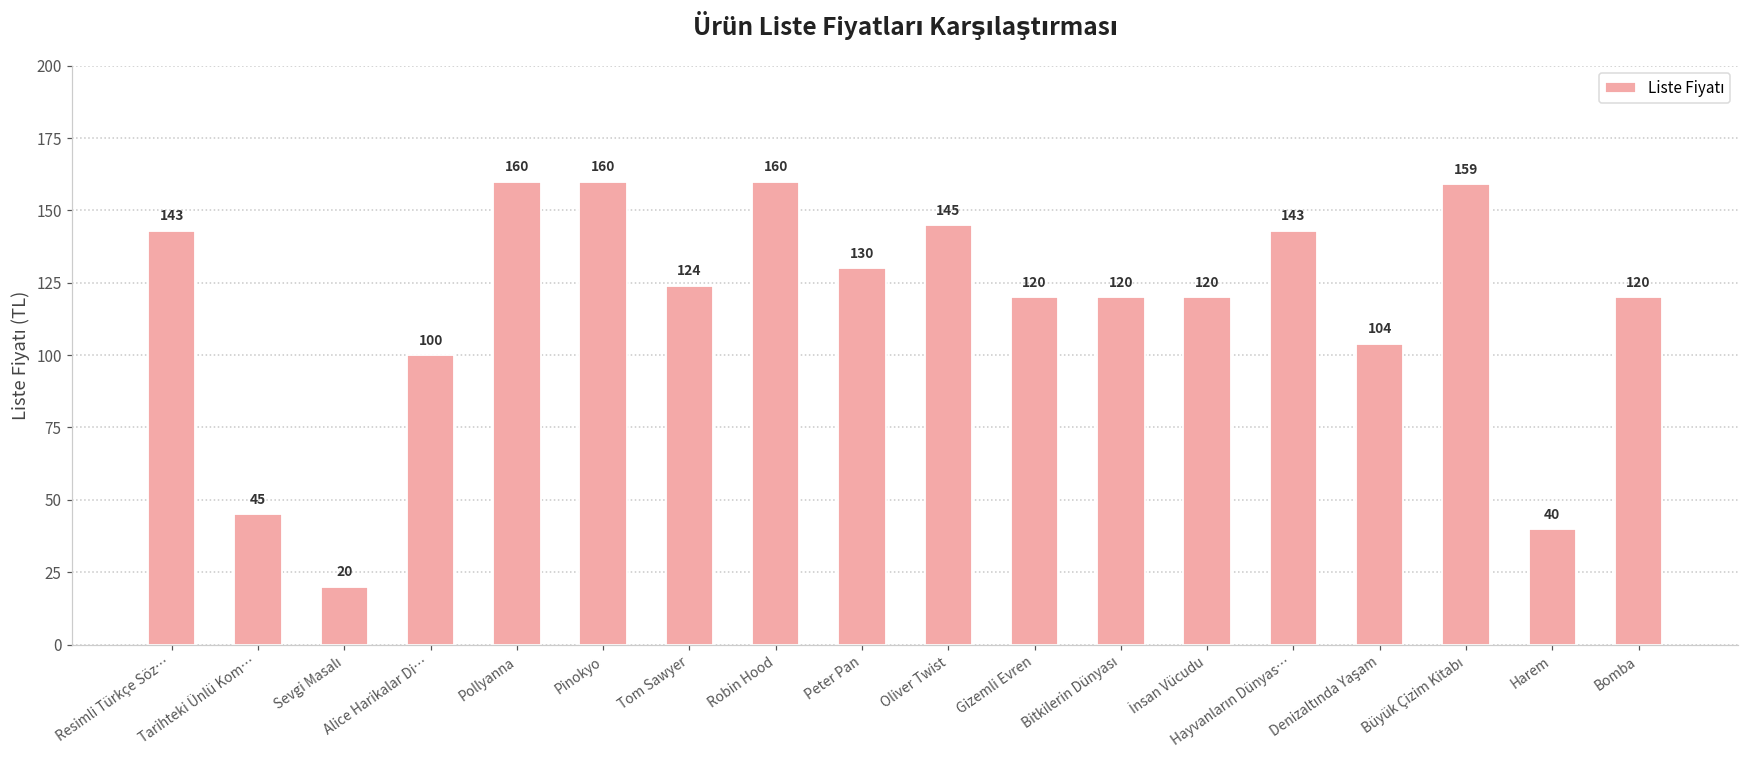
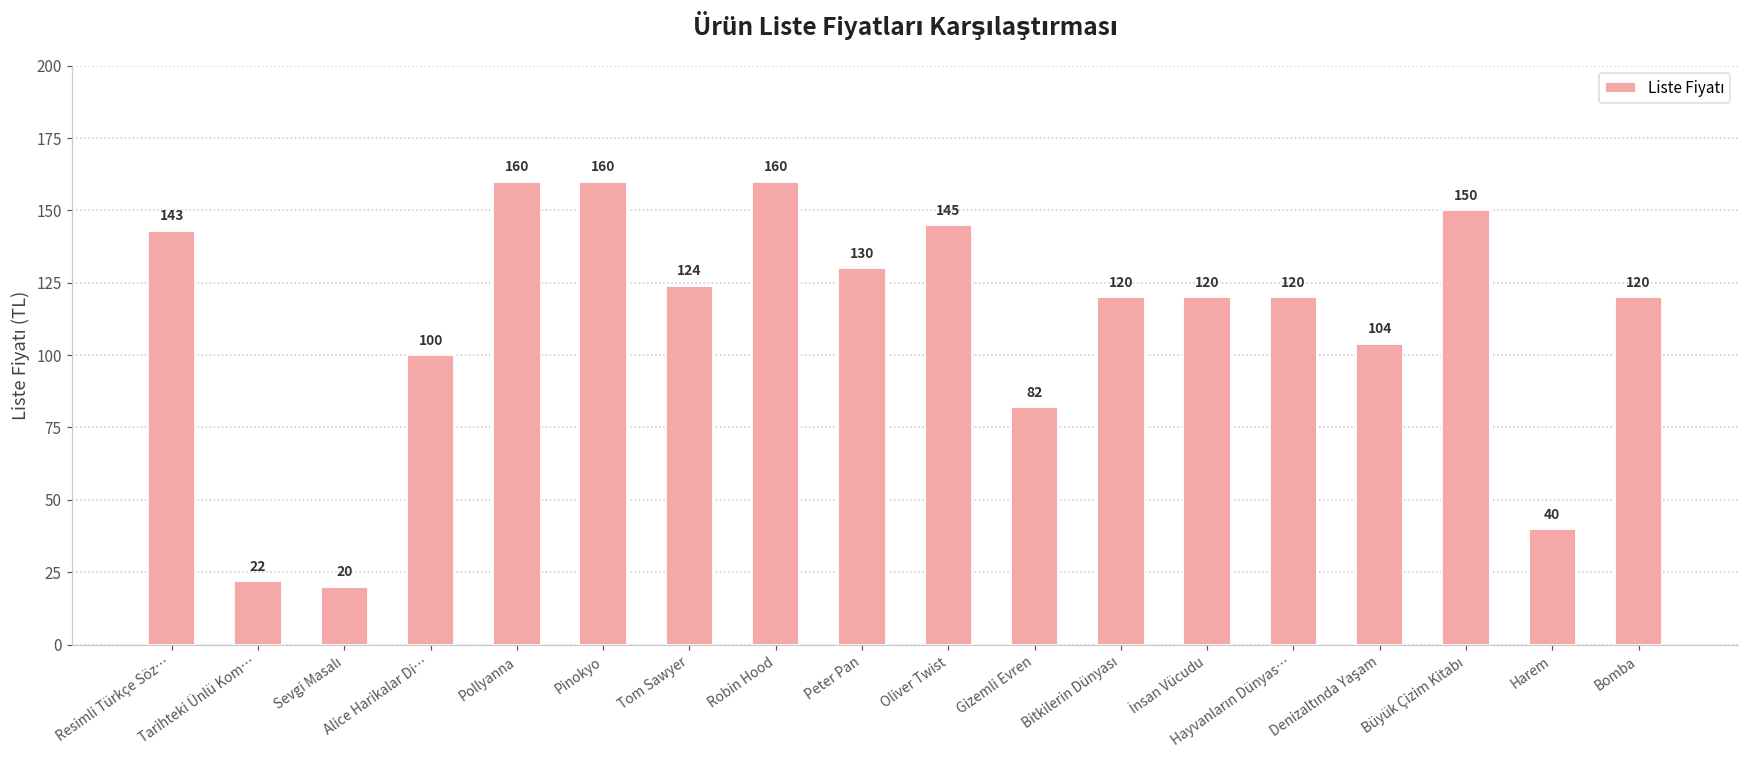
  {
    "Resimli Türkçe Söz…": 143,
-   "Tarihteki Ünlü Kom…": 45,
+   "Tarihteki Ünlü Kom…": 22,
    "Sevgi Masalı": 20,
    "Alice Harikalar Di…": 100,
    "Pollyanna": 160,
    "Pinokyo": 160,
    "Tom Sawyer": 124,
    "Robin Hood": 160,
    "Peter Pan": 130,
    "Oliver Twist": 145,
-   "Gizemli Evren": 120,
+   "Gizemli Evren": 82,
    "Bitkilerin Dünyası": 120,
    "İnsan Vücudu": 120,
-   "Hayvanların Dünyas…": 143,
+   "Hayvanların Dünyas…": 120,
    "Denizaltında Yaşam": 104,
-   "Büyük Çizim Kitabı": 159,
+   "Büyük Çizim Kitabı": 150,
    "Harem": 40,
    "Bomba": 120
  }
